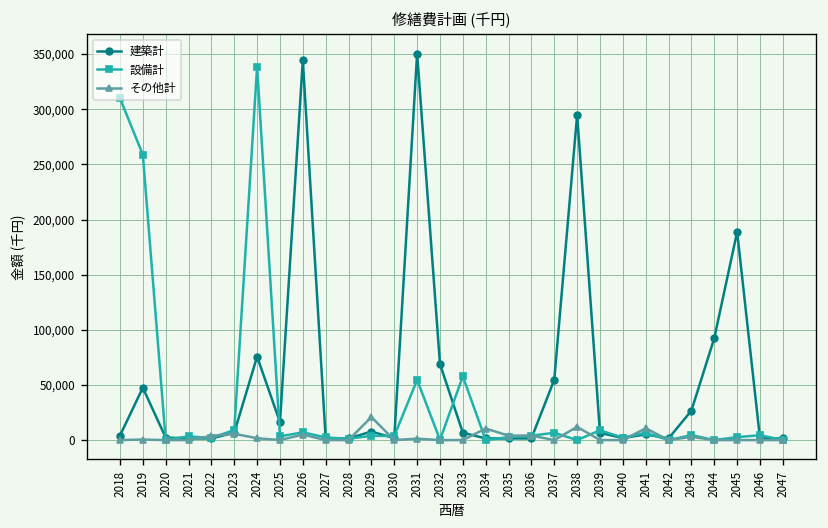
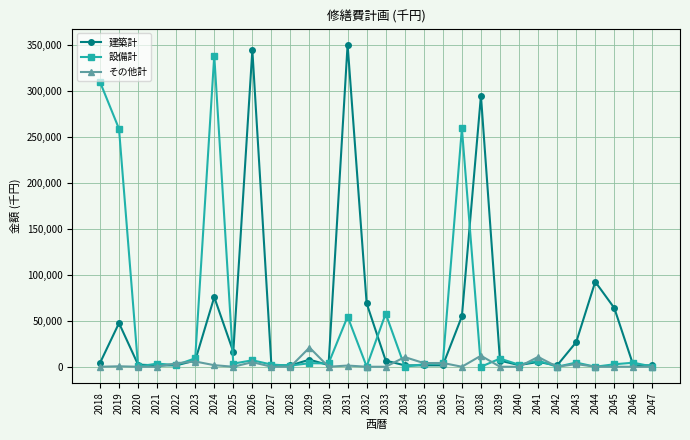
  {
    "建築計": {
      "2018": "0",
      "2019": "50,000",
      "2024": "80,000",
      "2025": "20,000",
      "2026": "340,000",
      "2029": "10,000",
      "2031": "350,000",
      "2032": "70,000",
      "2033": "10,000",
      "2037": "50,000",
      "2038": "300,000",
      "2043": "30,000",
      "2044": "90,000",
-     "2045": "190,000"
+     "2045": "60,000"
    },
    "設備計": {
      "2018": "310,000",
      "2019": "260,000",
      "2024": "340,000",
      "2025": "0",
      "2029": "0",
      "2031": "50,000",
      "2033": "60,000",
-     "2037": "10,000",
+     "2037": "260,000",
      "2038": "0",
      "2046": "0"
    },
    "その他計": {
      "2018": "0",
      "2019": "0",
      "2024": "0",
      "2025": "0",
      "2029": "20,000",
      "2031": "0",
      "2033": "0",
      "2034": "10,000",
      "2037": "0",
      "2038": "10,000",
      "2039": "0",
      "2041": "10,000"
    }
  }
